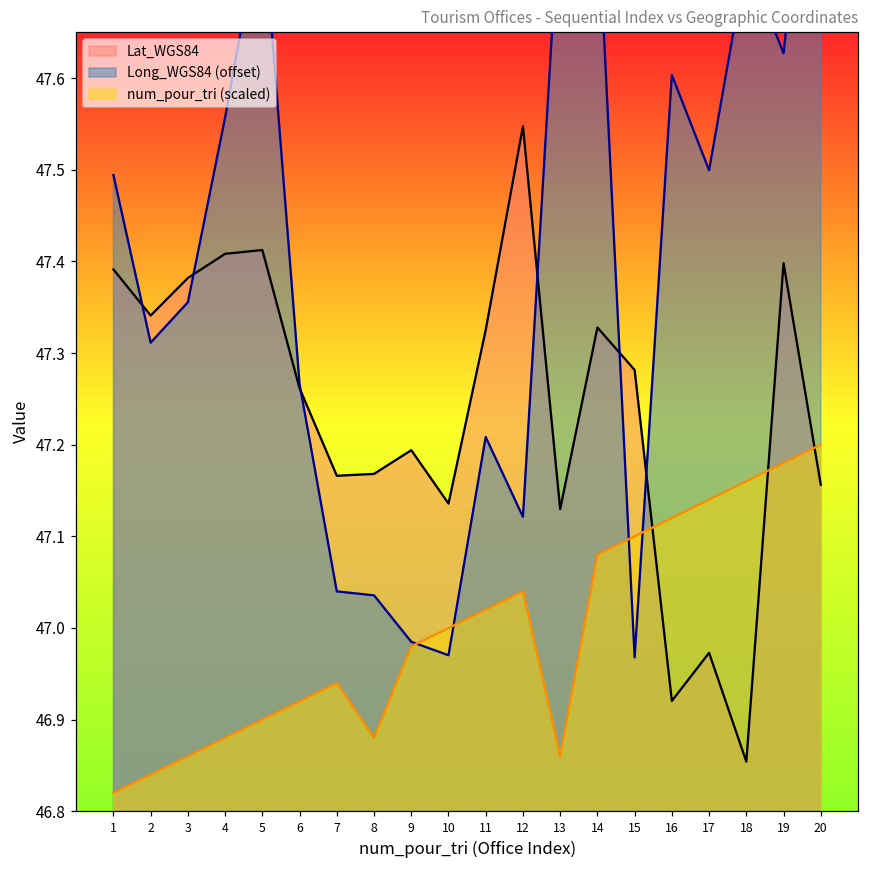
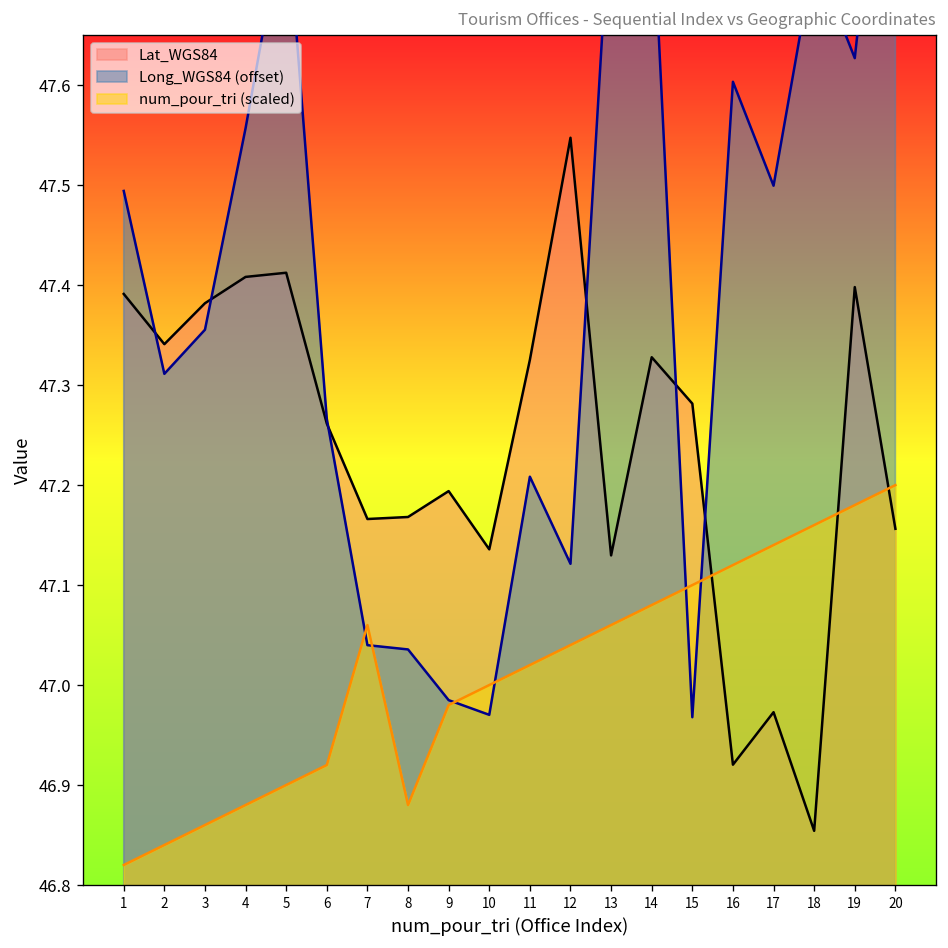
  {
    "Lat_WGS84": {
      "1": 47.39,
      "2": 47.34,
      "3": 47.38,
      "4": 47.41,
      "5": 47.41,
      "6": 47.26,
      "7": 47.17,
      "8": 47.17,
      "9": 47.19,
      "10": 47.14,
      "11": 47.33,
      "12": 47.55,
      "13": 47.13,
      "14": 47.33,
      "15": 47.28,
      "16": 46.92,
      "17": 46.97,
      "18": 46.85,
      "19": 47.40,
      "20": 47.16
    },
    "Long_WGS84 (offset)": {
      "1": 47.49,
      "2": 47.31,
      "3": 47.36,
      "4": 47.56,
      "6": 47.27,
      "7": 47.04,
      "8": 47.04,
      "9": 46.98,
      "10": 46.97,
      "11": 47.21,
      "12": 47.12,
      "15": 46.97,
      "16": 47.60,
      "17": 47.50,
      "19": 47.63
    },
    "num_pour_tri (scaled)": {
      "1": 46.82,
      "2": 46.84,
      "3": 46.86,
      "4": 46.88,
      "5": 46.90,
      "6": 46.92,
-     "7": 46.94,
+     "7": 47.06,
      "8": 46.88,
      "9": 46.98,
      "10": 47.00,
      "11": 47.02,
      "12": 47.04,
-     "13": 46.86,
+     "13": 47.06,
      "14": 47.08,
      "15": 47.10,
      "16": 47.12,
      "17": 47.14,
      "18": 47.16,
      "19": 47.18,
      "20": 47.20
    }
  }
